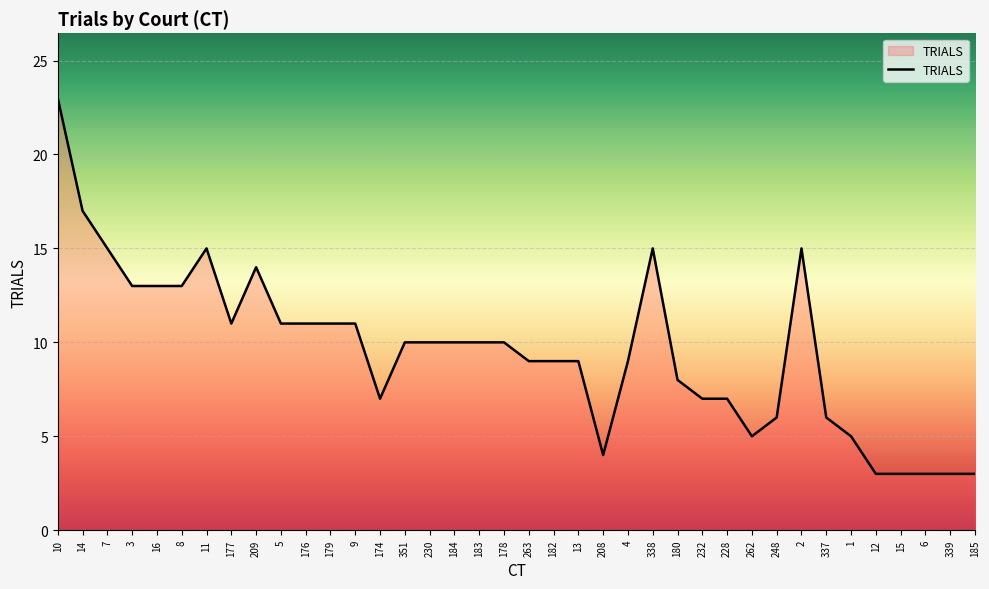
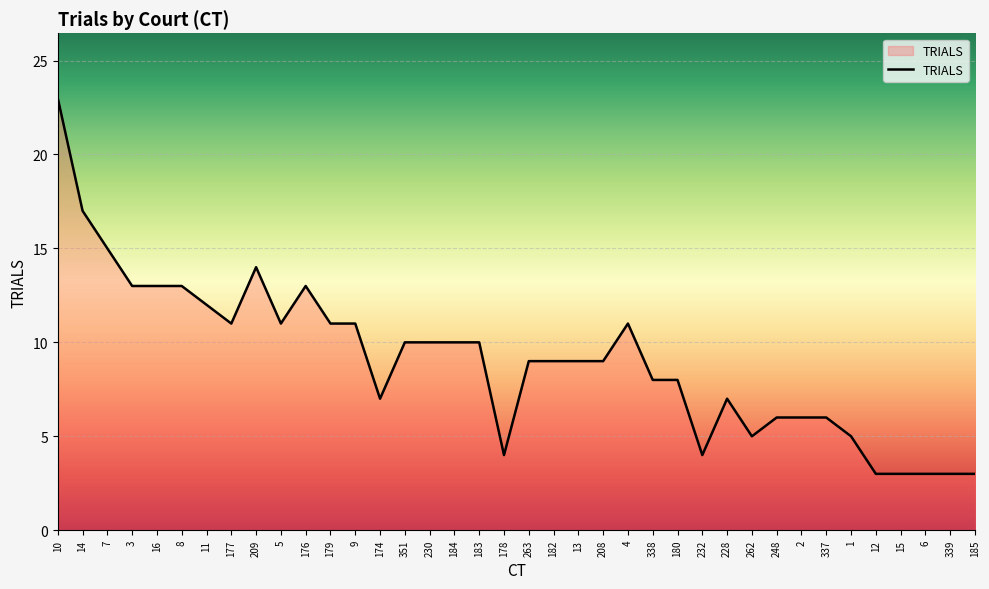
  {
    "10": 23,
    "14": 17,
    "7": 15,
    "3": 13,
    "16": 13,
    "8": 13,
-   "11": 15,
+   "11": 12,
    "177": 11,
    "209": 14,
    "5": 11,
-   "176": 11,
+   "176": 13,
    "179": 11,
    "9": 11,
    "174": 7,
    "351": 10,
    "230": 10,
    "184": 10,
    "183": 10,
-   "178": 10,
+   "178": 4,
    "263": 9,
    "182": 9,
    "13": 9,
-   "208": 4,
-   "4": 9,
-   "338": 15,
+   "208": 9,
+   "4": 11,
+   "338": 8,
    "180": 8,
-   "232": 7,
+   "232": 4,
    "228": 7,
    "262": 5,
    "248": 6,
-   "2": 15,
+   "2": 6,
    "337": 6,
    "1": 5,
    "12": 3,
    "15": 3,
    "6": 3,
    "339": 3,
    "185": 3
  }
